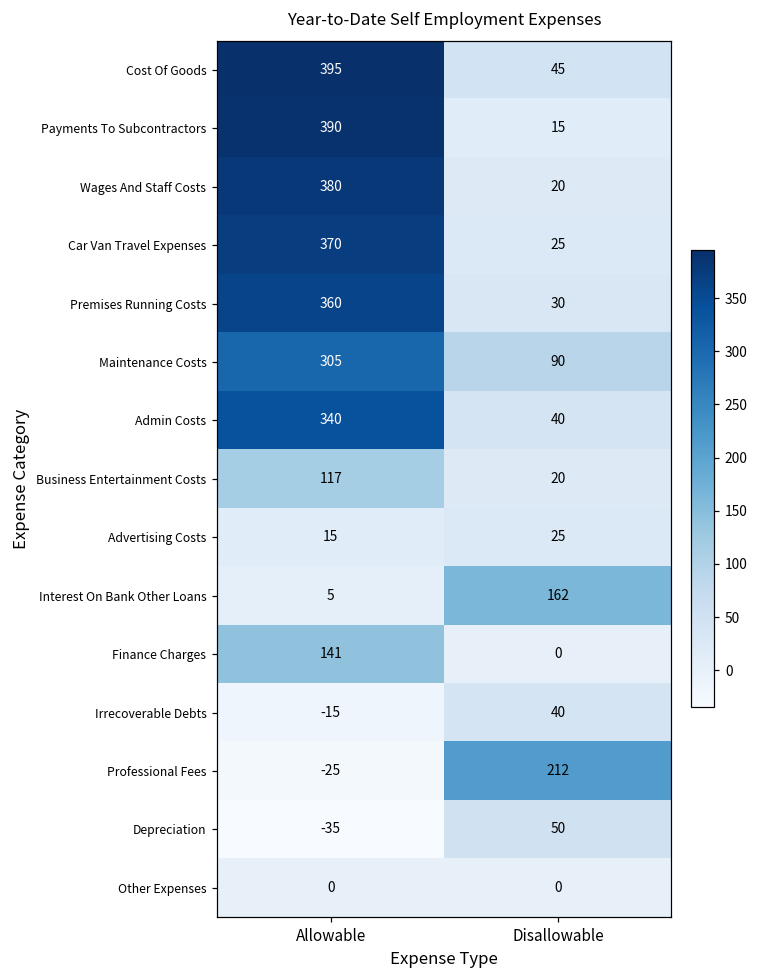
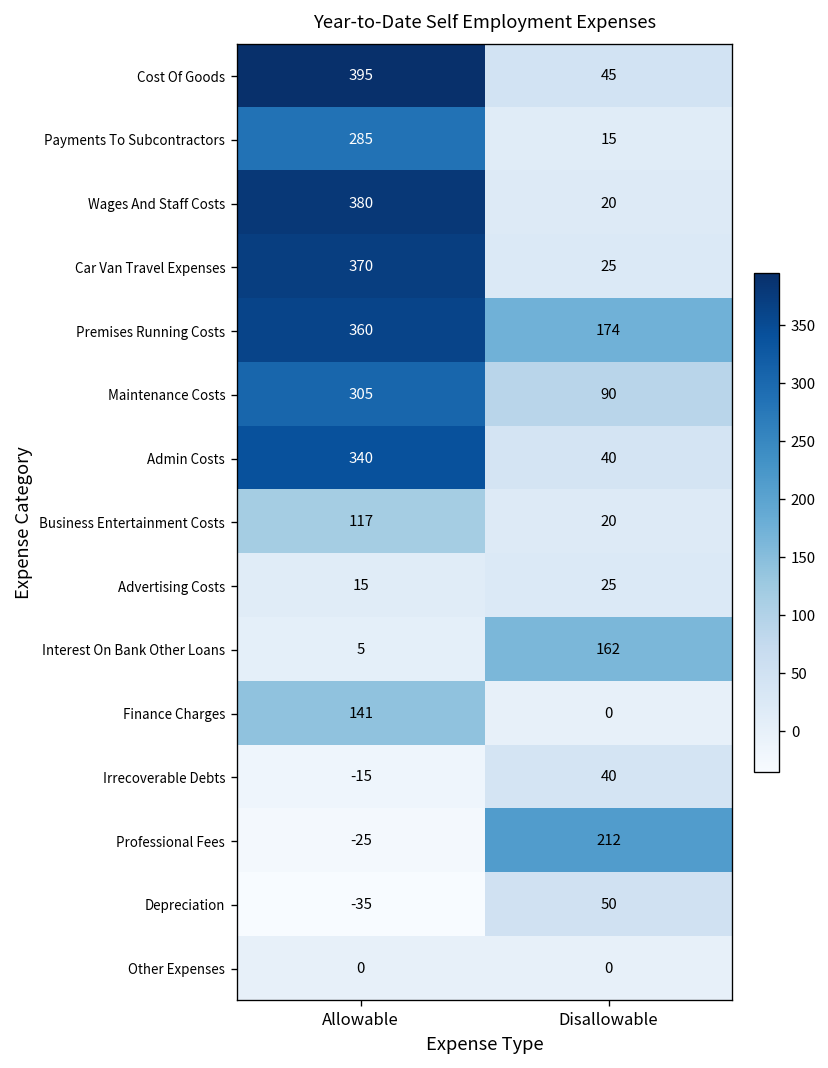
  {
    "Cost Of Goods": {
      "Allowable": 395,
      "Disallowable": 45
    },
    "Payments To Subcontractors": {
-     "Allowable": 390,
+     "Allowable": 285,
      "Disallowable": 15
    },
    "Wages And Staff Costs": {
      "Allowable": 380,
      "Disallowable": 20
    },
    "Car Van Travel Expenses": {
      "Allowable": 370,
      "Disallowable": 25
    },
    "Premises Running Costs": {
      "Allowable": 360,
-     "Disallowable": 30
+     "Disallowable": 174
    },
    "Maintenance Costs": {
      "Allowable": 305,
      "Disallowable": 90
    },
    "Admin Costs": {
      "Allowable": 340,
      "Disallowable": 40
    },
    "Business Entertainment Costs": {
      "Allowable": 117,
      "Disallowable": 20
    },
    "Advertising Costs": {
      "Allowable": 15,
      "Disallowable": 25
    },
    "Interest On Bank Other Loans": {
      "Allowable": 5,
      "Disallowable": 162
    },
    "Finance Charges": {
      "Allowable": 141,
      "Disallowable": 0
    },
    "Irrecoverable Debts": {
      "Allowable": -15,
      "Disallowable": 40
    },
    "Professional Fees": {
      "Allowable": -25,
      "Disallowable": 212
    },
    "Depreciation": {
      "Allowable": -35,
      "Disallowable": 50
    },
    "Other Expenses": {
      "Allowable": 0,
      "Disallowable": 0
    }
  }
